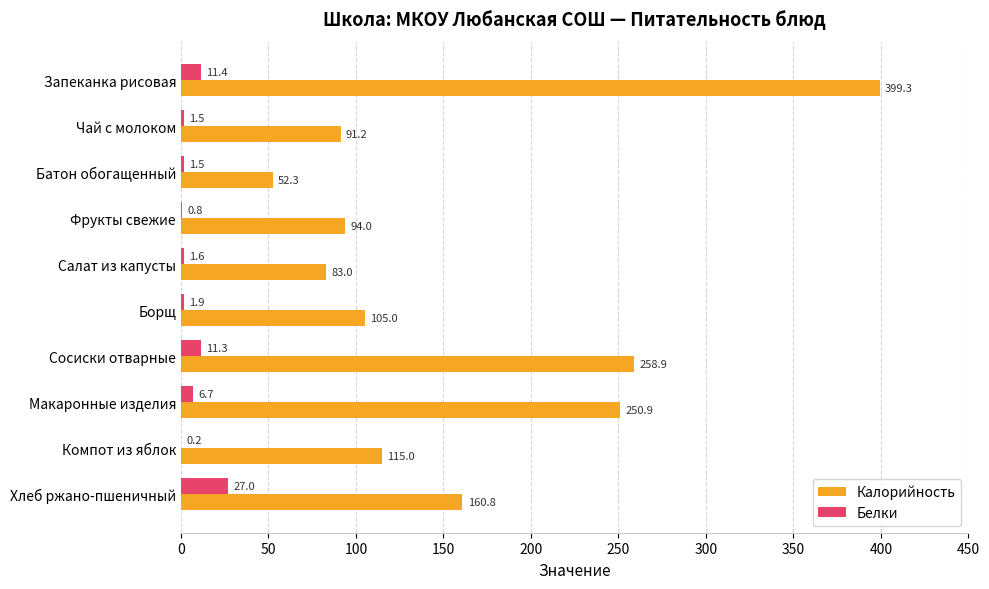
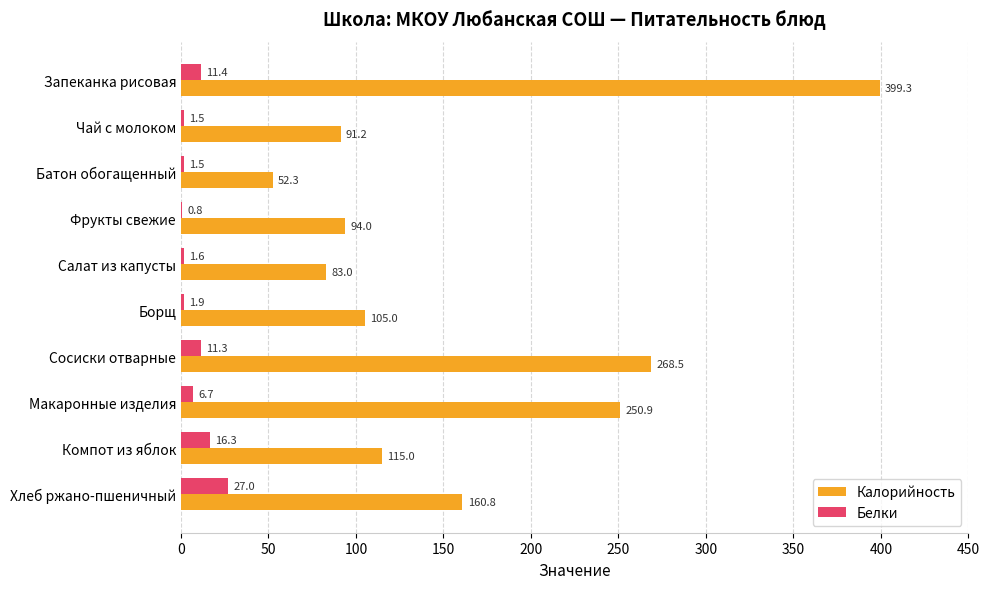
  {
    "Калорийность": {
      "Запеканка рисовая": 399.3,
      "Чай с молоком": 91.2,
      "Батон обогащенный": 52.3,
      "Фрукты свежие": 94.0,
      "Салат из капусты": 83.0,
      "Борщ": 105.0,
-     "Сосиски отварные": 258.9,
+     "Сосиски отварные": 268.5,
      "Макаронные изделия": 250.9,
      "Компот из яблок": 115.0,
      "Хлеб ржано-пшеничный": 160.8
    },
    "Белки": {
      "Запеканка рисовая": 11.4,
      "Чай с молоком": 1.5,
      "Батон обогащенный": 1.5,
      "Фрукты свежие": 0.8,
      "Салат из капусты": 1.6,
      "Борщ": 1.9,
      "Сосиски отварные": 11.3,
      "Макаронные изделия": 6.7,
-     "Компот из яблок": 0.2,
+     "Компот из яблок": 16.3,
      "Хлеб ржано-пшеничный": 27.0
    }
  }
